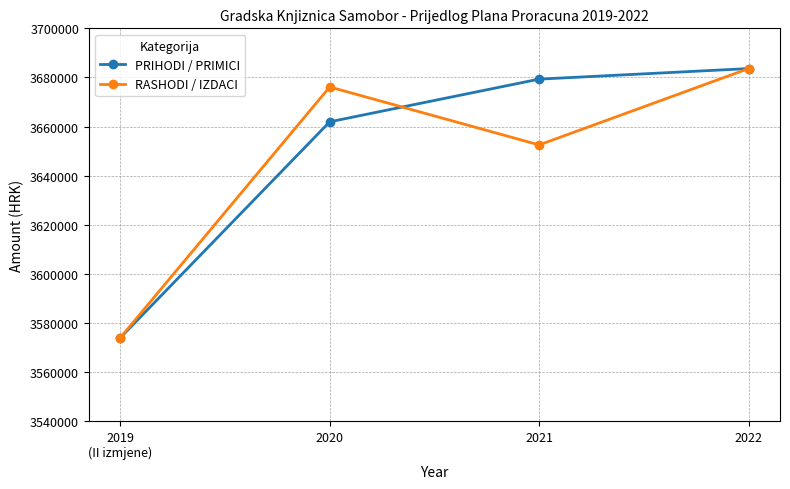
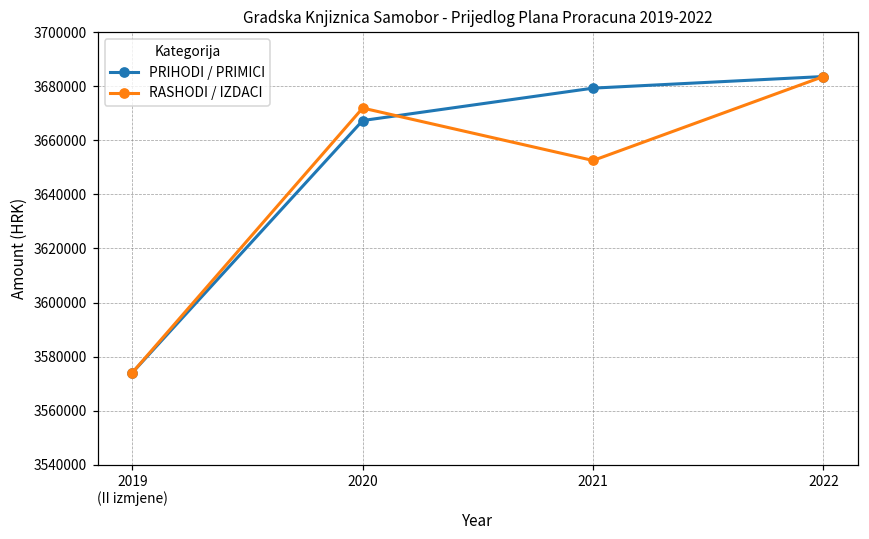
  {
    "PRIHODI / PRIMICI": {
-     "2020": 3662000,
+     "2020": 3667000,
      "2021": 3679000
    },
    "RASHODI / IZDACI": {
-     "2020": 3676000,
+     "2020": 3672000,
      "2021": 3653000
    }
  }
